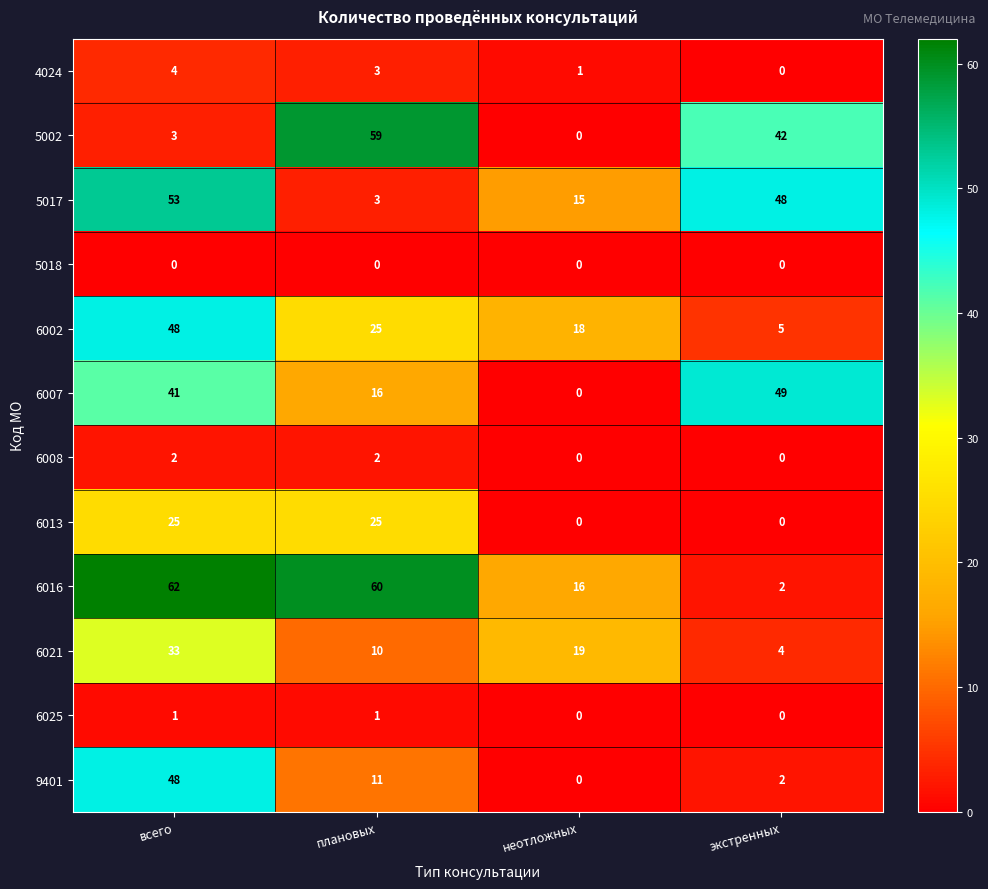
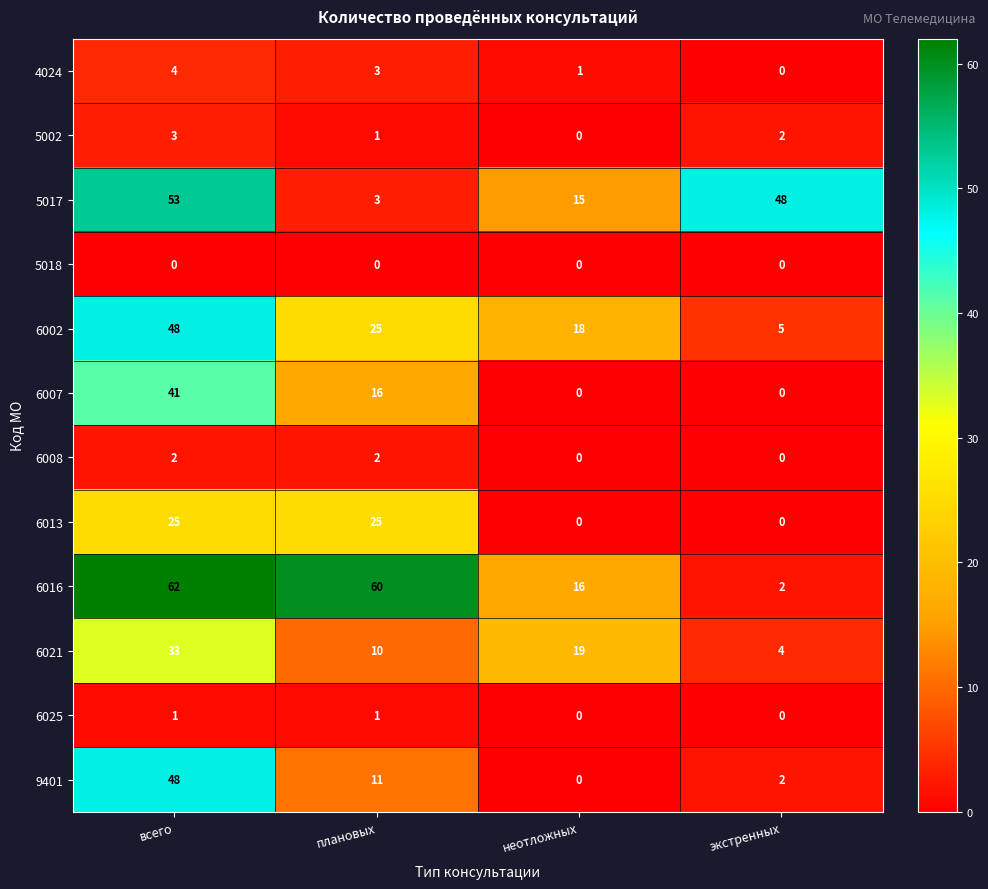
  {
    "4024": {
      "всего": 4,
      "плановых": 3,
      "неотложных": 1,
      "экстренных": 0
    },
    "5002": {
      "всего": 3,
-     "плановых": 59,
+     "плановых": 1,
      "неотложных": 0,
-     "экстренных": 42
+     "экстренных": 2
    },
    "5017": {
      "всего": 53,
      "плановых": 3,
      "неотложных": 15,
      "экстренных": 48
    },
    "5018": {
      "всего": 0,
      "плановых": 0,
      "неотложных": 0,
      "экстренных": 0
    },
    "6002": {
      "всего": 48,
      "плановых": 25,
      "неотложных": 18,
      "экстренных": 5
    },
    "6007": {
      "всего": 41,
      "плановых": 16,
      "неотложных": 0,
-     "экстренных": 49
+     "экстренных": 0
    },
    "6008": {
      "всего": 2,
      "плановых": 2,
      "неотложных": 0,
      "экстренных": 0
    },
    "6013": {
      "всего": 25,
      "плановых": 25,
      "неотложных": 0,
      "экстренных": 0
    },
    "6016": {
      "всего": 62,
      "плановых": 60,
      "неотложных": 16,
      "экстренных": 2
    },
    "6021": {
      "всего": 33,
      "плановых": 10,
      "неотложных": 19,
      "экстренных": 4
    },
    "6025": {
      "всего": 1,
      "плановых": 1,
      "неотложных": 0,
      "экстренных": 0
    },
    "9401": {
      "всего": 48,
      "плановых": 11,
      "неотложных": 0,
      "экстренных": 2
    }
  }
